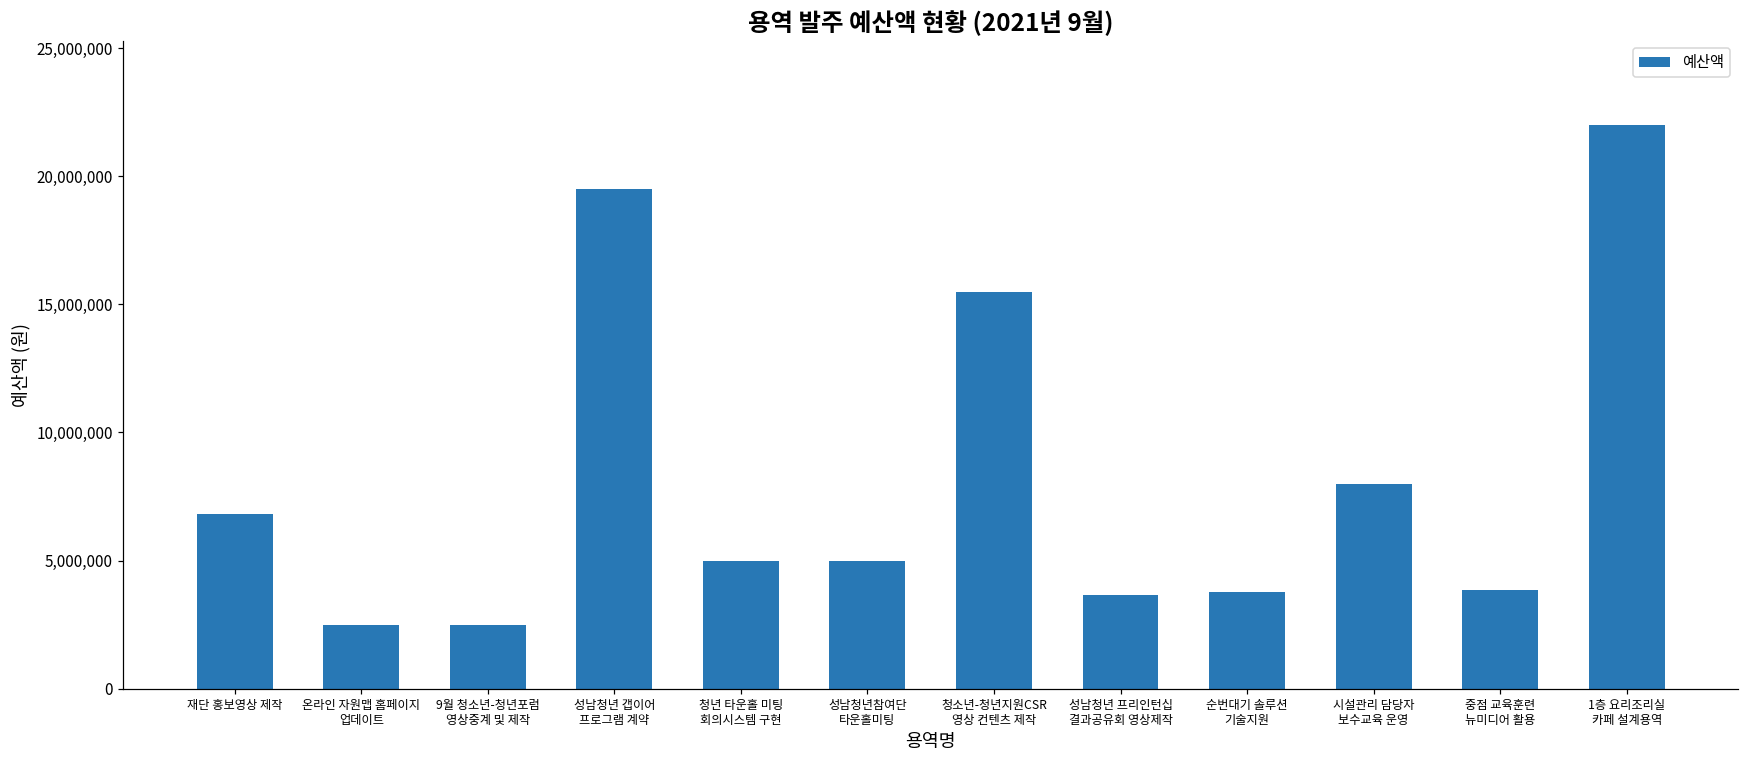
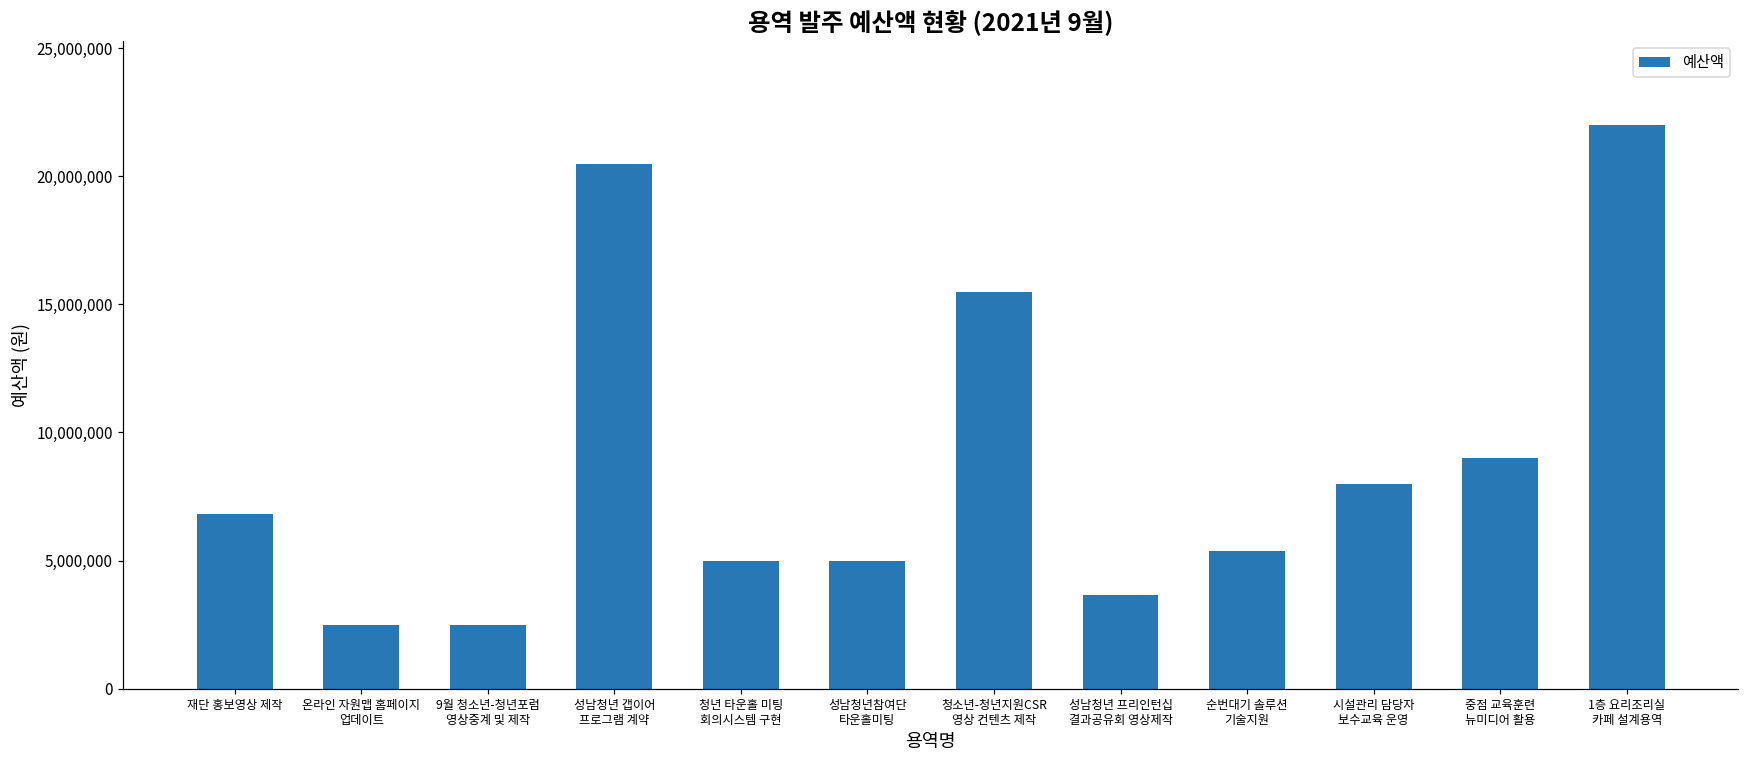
  {
    "재단 홍보영상 제작": "6,800,000",
    "온라인 자원맵 홈페이지 업데이트": "2,500,000",
    "9월 청소년-청년포럼 영상중계 및 제작": "2,500,000",
-   "성남청년 갭이어 프로그램 계약": "19,500,000",
+   "성남청년 갭이어 프로그램 계약": "20,500,000",
    "청년 타운홀 미팅 회의시스템 구현": "5,000,000",
    "성남청년참여단 타운홀미팅": "5,000,000",
    "청소년-청년지원CSR 영상 컨텐츠 제작": "15,500,000",
    "성남청년 프리인턴십 결과공유회 영상제작": "3,600,000",
-   "순번대기 솔루션 기술지원": "3,800,000",
+   "순번대기 솔루션 기술지원": "5,400,000",
    "시설관리 담당자 보수교육 운영": "8,000,000",
-   "중점 교육훈련 뉴미디어 활용": "3,900,000",
+   "중점 교육훈련 뉴미디어 활용": "9,000,000",
    "1층 요리조리실 카페 설계용역": "22,000,000"
  }
